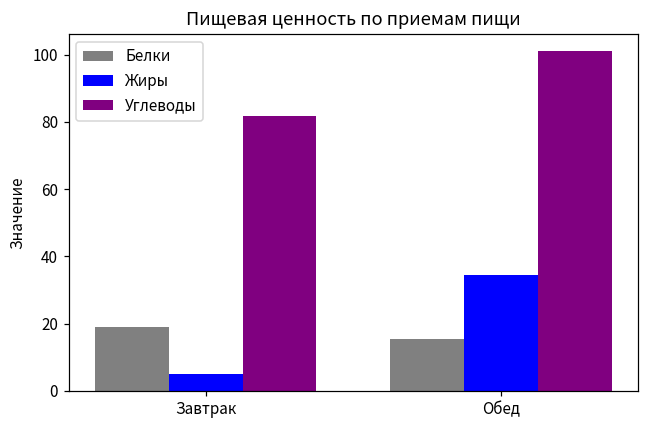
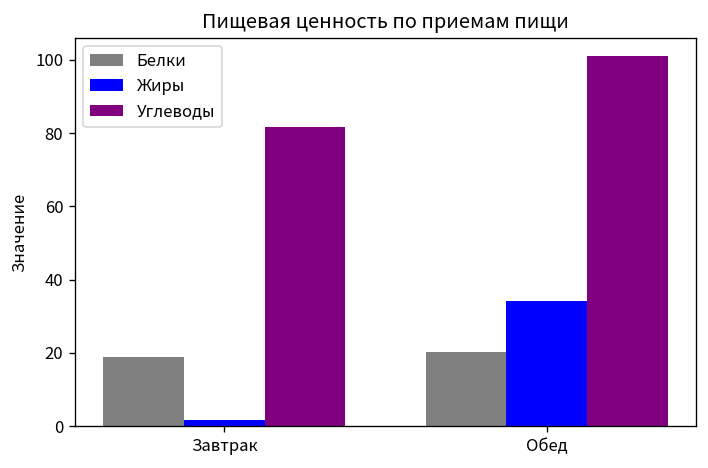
  {
    "Белки": {
      "Завтрак": 19,
-     "Обед": 16
+     "Обед": 20
    },
    "Жиры": {
-     "Завтрак": 5,
+     "Завтрак": 2,
      "Обед": 34
    },
    "Углеводы": {
      "Завтрак": 82,
      "Обед": 101
    }
  }
